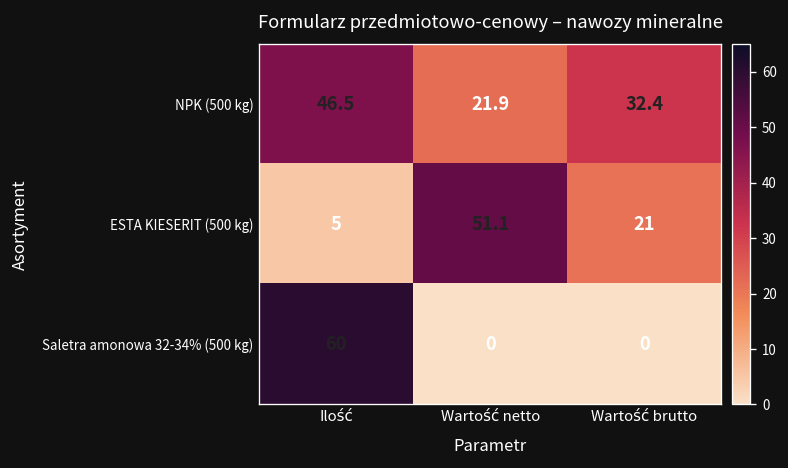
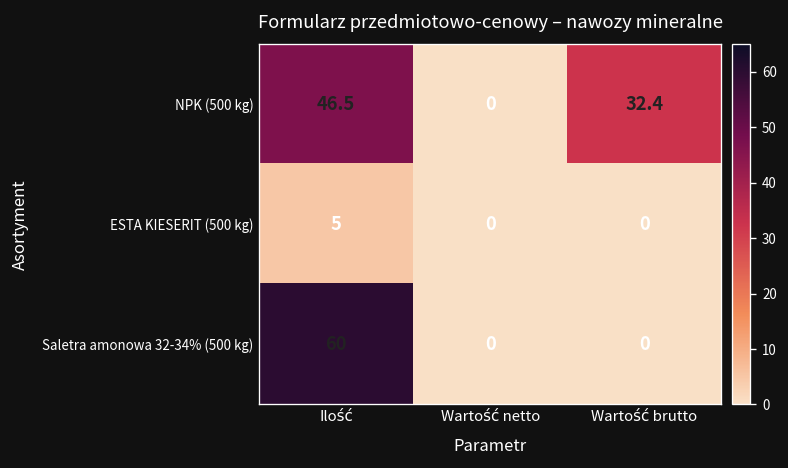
  {
    "NPK (500 kg)": {
      "Ilość": 46.5,
-     "Wartość netto": 21.9,
+     "Wartość netto": 0,
      "Wartość brutto": 32.4
    },
    "ESTA KIESERIT (500 kg)": {
      "Ilość": 5,
-     "Wartość netto": 51.1,
-     "Wartość brutto": 21
+     "Wartość netto": 0,
+     "Wartość brutto": 0
    },
    "Saletra amonowa 32-34% (500 kg)": {
      "Wartość netto": 0,
      "Wartość brutto": 0
    }
  }
